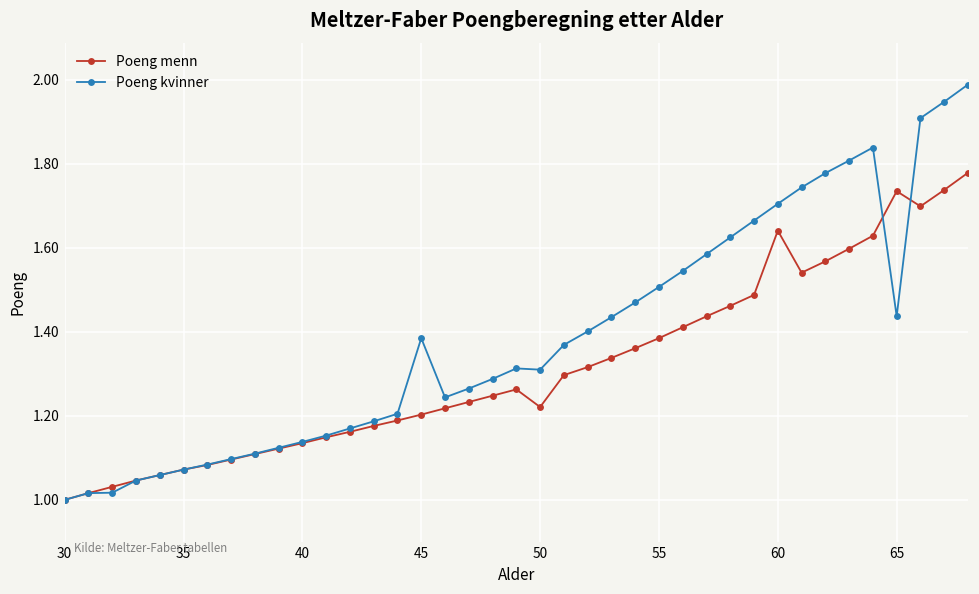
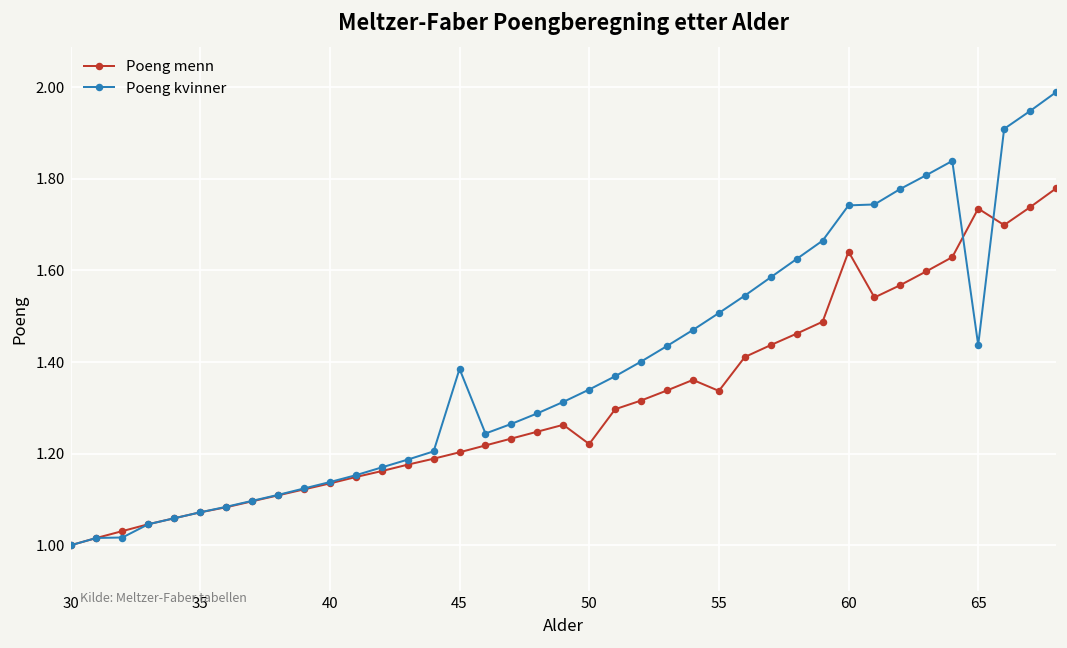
  {
    "Poeng menn": {
      "45": 1.20,
      "50": 1.22,
-     "55": 1.39,
+     "55": 1.34,
      "60": 1.64,
      "65": 1.74
    },
    "Poeng kvinner": {
      "45": 1.39,
-     "50": 1.31,
+     "50": 1.34,
      "55": 1.51,
-     "60": 1.71,
+     "60": 1.74,
      "65": 1.44
    }
  }
